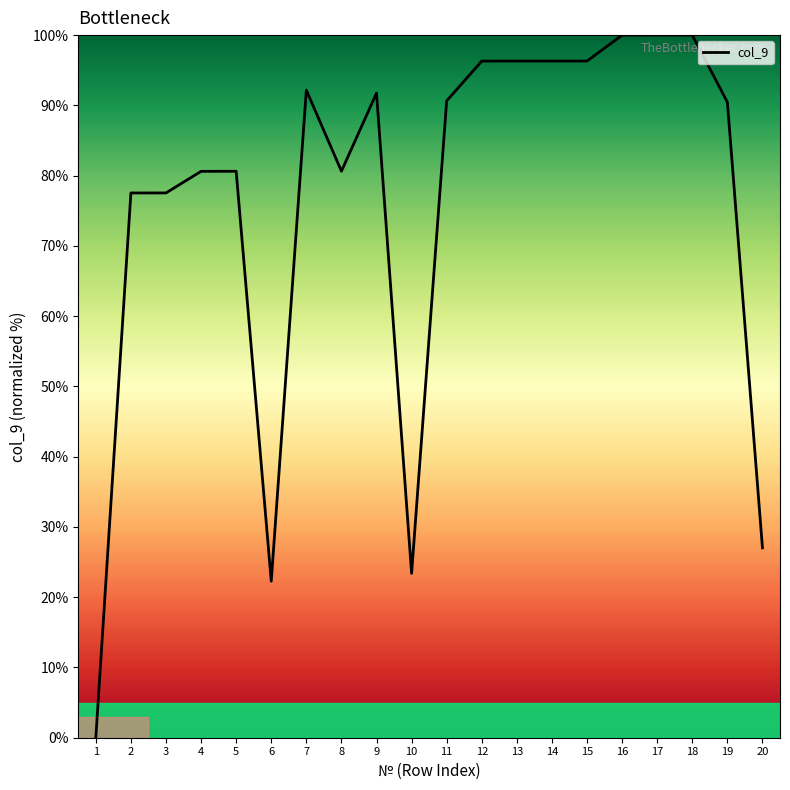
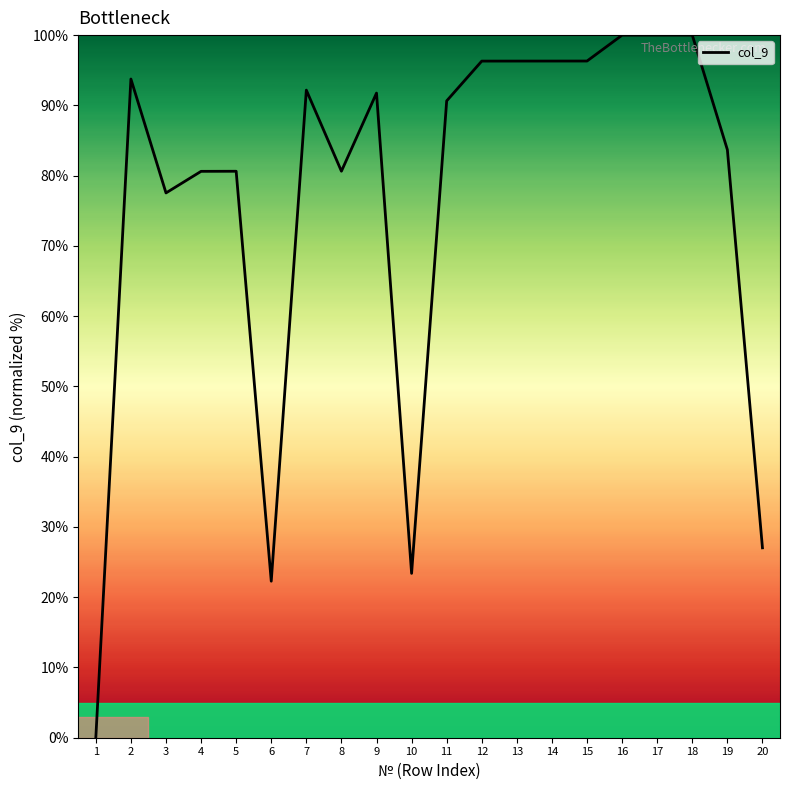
  {
-   "2": "78%",
+   "2": "94%",
    "3": "78%",
    "4": "81%",
    "5": "81%",
    "6": "22%",
    "7": "92%",
    "8": "81%",
    "9": "92%",
    "10": "23%",
    "11": "91%",
    "12": "96%",
    "13": "96%",
    "14": "96%",
    "15": "96%",
    "16": "100%",
    "17": "100%",
    "18": "100%",
-   "19": "90%",
+   "19": "84%",
    "20": "27%"
  }
